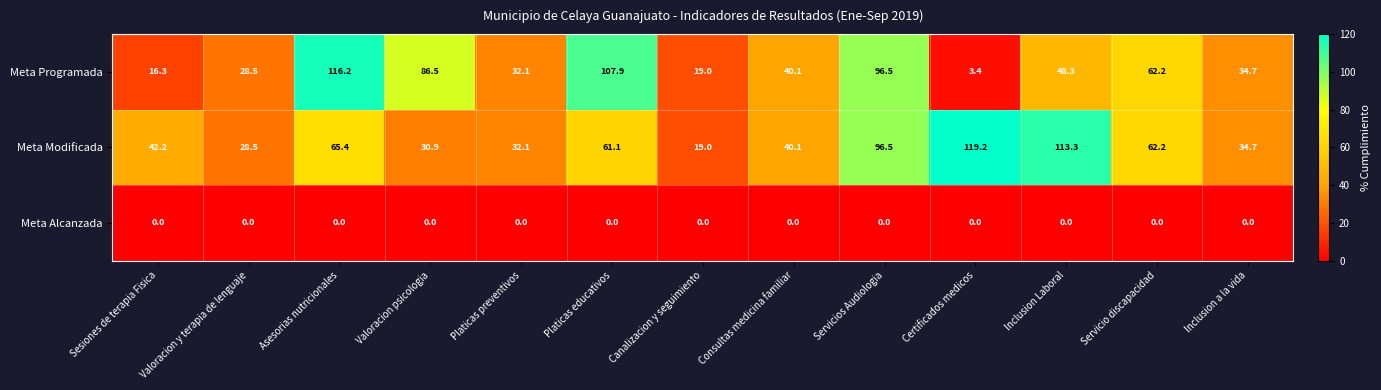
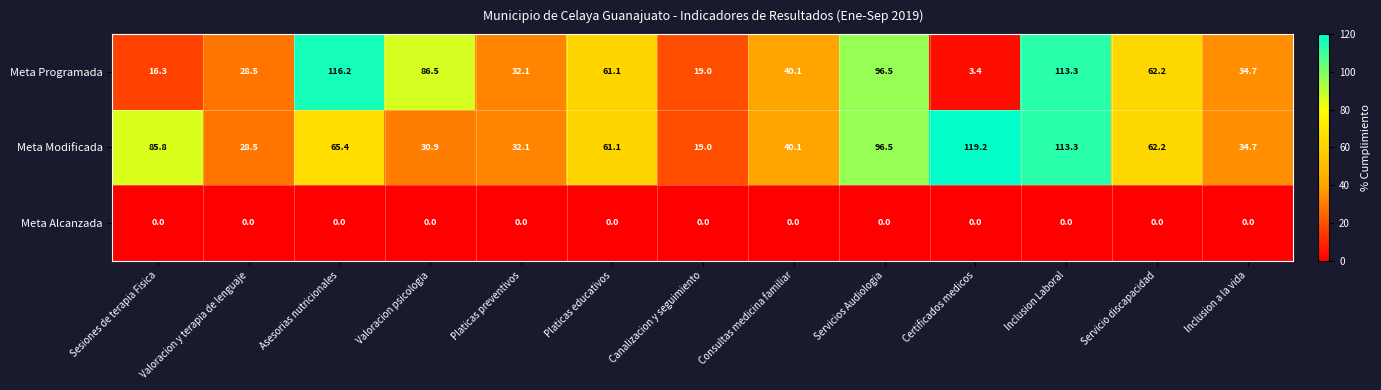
  {
    "Meta Programada": {
      "Sesiones de terapia Fisica": 16.3,
      "Valoracion y terapia de lenguaje": 28.5,
      "Asesorias nutricionales": 116.2,
      "Valoracion psicologia": 86.5,
      "Platicas preventivos": 32.1,
-     "Platicas educativos": 107.9,
+     "Platicas educativos": 61.1,
      "Canalizacion y seguimiento": 19.0,
      "Consultas medicina familiar": 40.1,
      "Servicios Audiologia": 96.5,
      "Certificados medicos": 3.4,
-     "Inclusion Laboral": 48.3,
+     "Inclusion Laboral": 113.3,
      "Servicio discapacidad": 62.2,
      "Inclusion a la vida": 34.7
    },
    "Meta Modificada": {
-     "Sesiones de terapia Fisica": 42.2,
+     "Sesiones de terapia Fisica": 85.8,
      "Valoracion y terapia de lenguaje": 28.5,
      "Asesorias nutricionales": 65.4,
      "Valoracion psicologia": 30.9,
      "Platicas preventivos": 32.1,
      "Platicas educativos": 61.1,
      "Canalizacion y seguimiento": 19.0,
      "Consultas medicina familiar": 40.1,
      "Servicios Audiologia": 96.5,
      "Certificados medicos": 119.2,
      "Inclusion Laboral": 113.3,
      "Servicio discapacidad": 62.2,
      "Inclusion a la vida": 34.7
    },
    "Meta Alcanzada": {
      "Sesiones de terapia Fisica": 0.0,
      "Valoracion y terapia de lenguaje": 0.0,
      "Asesorias nutricionales": 0.0,
      "Valoracion psicologia": 0.0,
      "Platicas preventivos": 0.0,
      "Platicas educativos": 0.0,
      "Canalizacion y seguimiento": 0.0,
      "Consultas medicina familiar": 0.0,
      "Servicios Audiologia": 0.0,
      "Certificados medicos": 0.0,
      "Inclusion Laboral": 0.0,
      "Servicio discapacidad": 0.0,
      "Inclusion a la vida": 0.0
    }
  }
